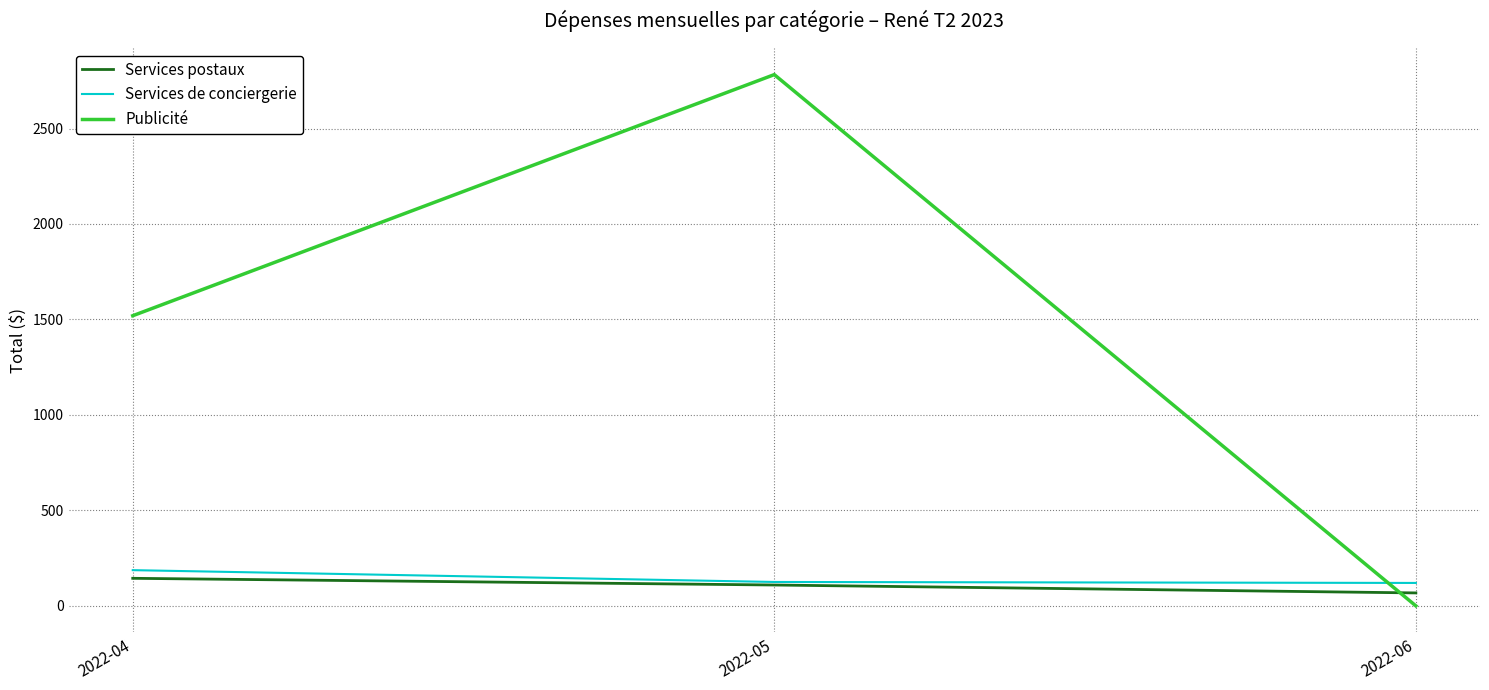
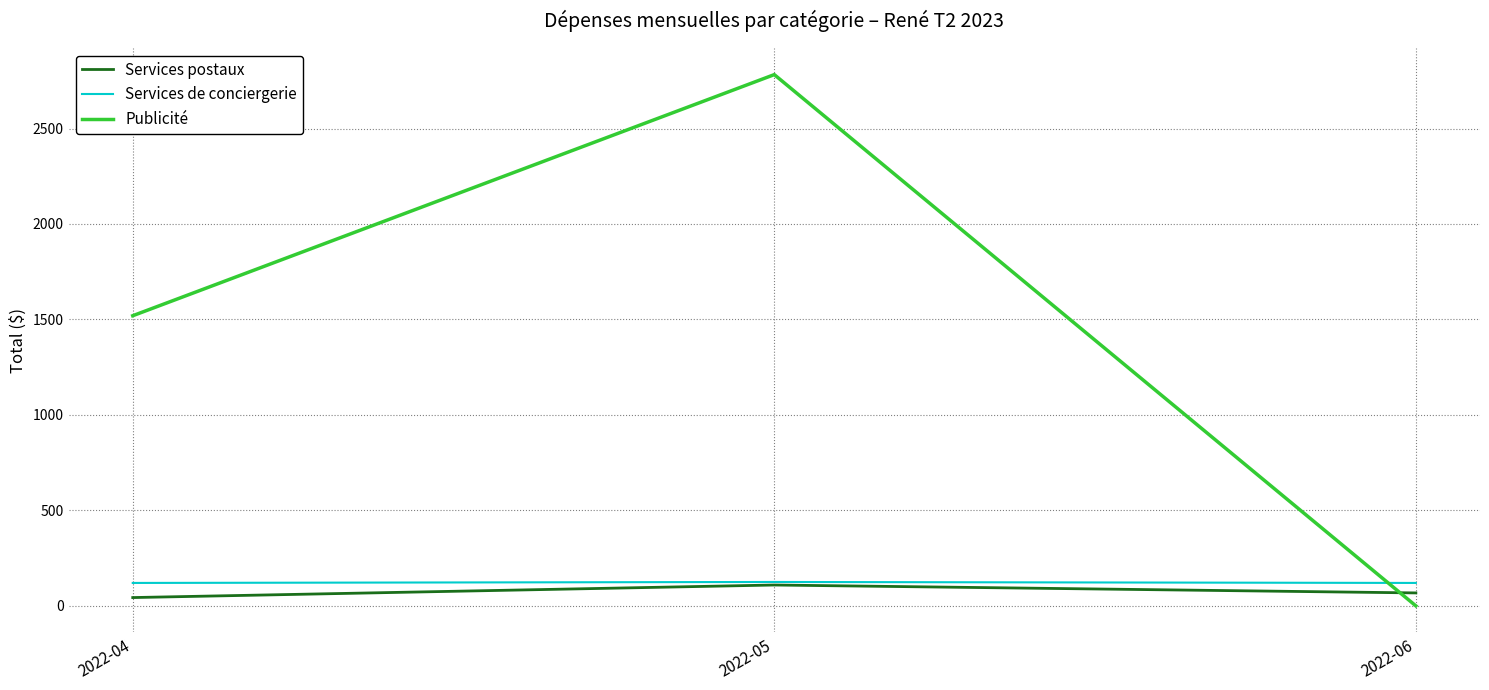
  {
    "Services postaux": {
-     "2022-04": 140,
+     "2022-04": 40,
      "2022-05": 110,
      "2022-06": 70
    },
    "Services de conciergerie": {
-     "2022-04": 190,
+     "2022-04": 120,
      "2022-05": 130,
      "2022-06": 120
    },
    "Publicité": {
      "2022-04": 1520,
      "2022-05": 2780,
      "2022-06": 0
    }
  }
